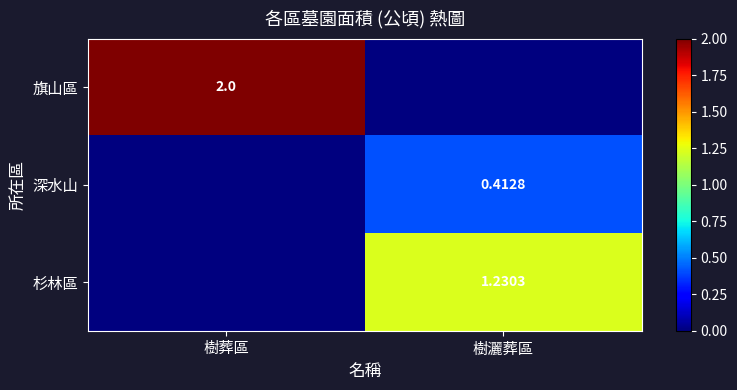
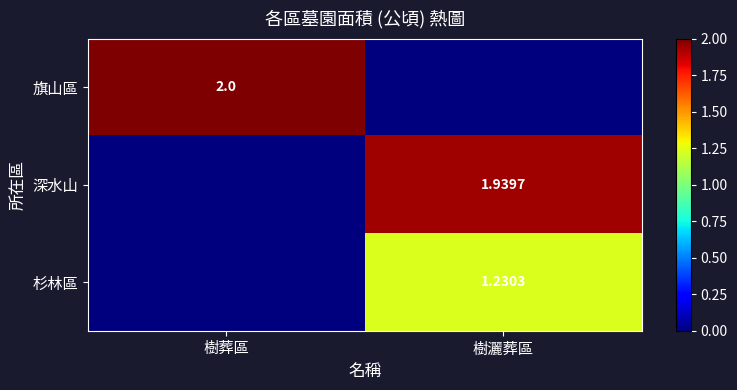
  {
    "旗山區": {
      "樹葬區": 2.0
    },
    "深水山": {
-     "樹灑葬區": 0.4128
+     "樹灑葬區": 1.9397
    },
    "杉林區": {
      "樹灑葬區": 1.2303
    }
  }
